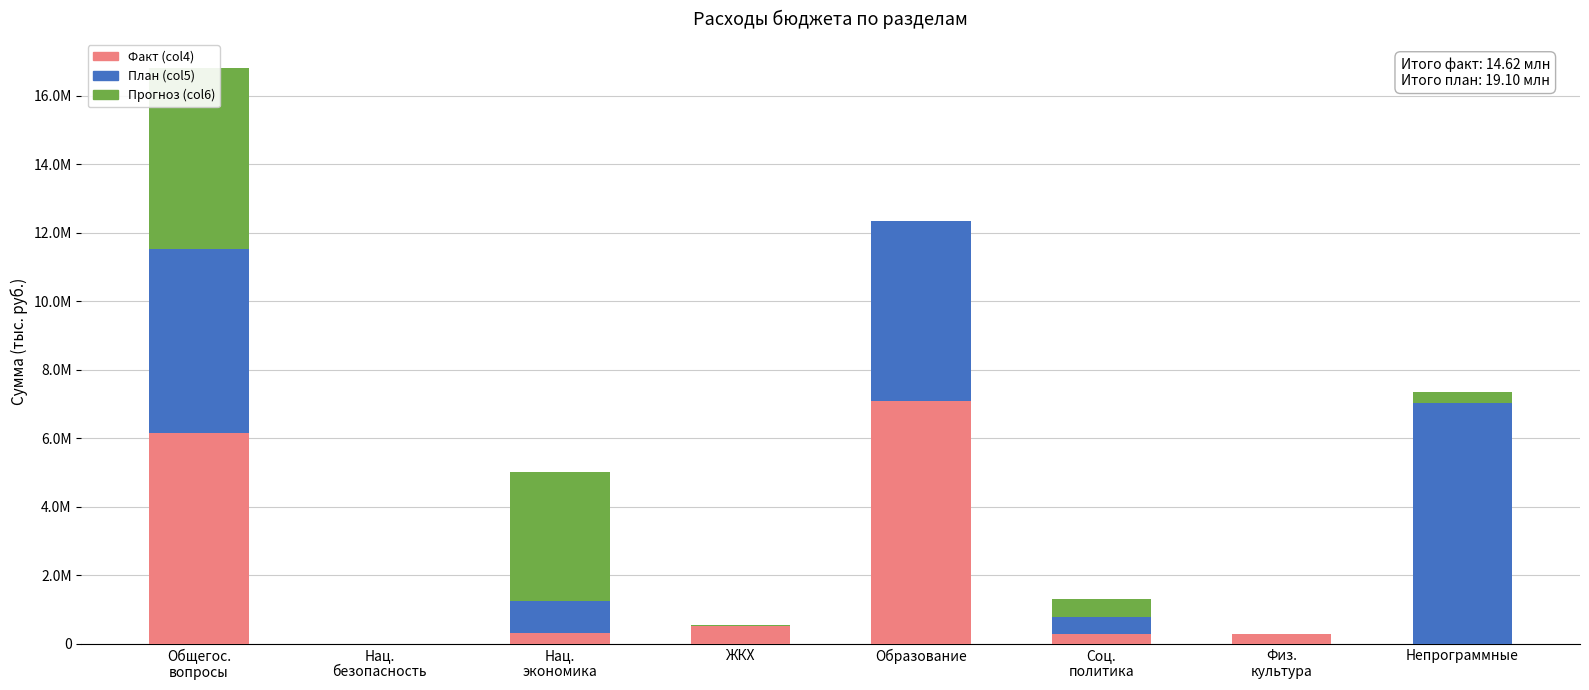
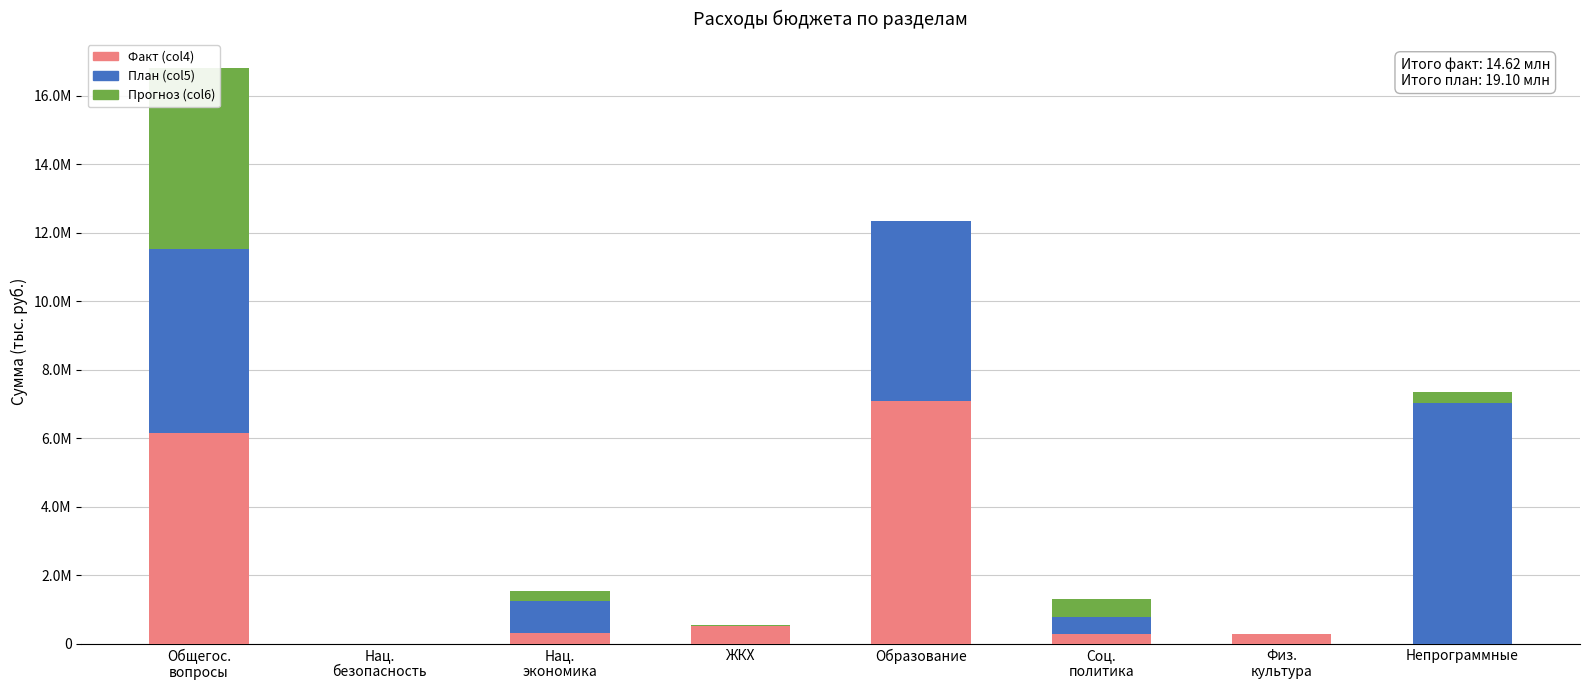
  {
    "Факт (col4)": {
      "Общегос. вопросы": 6200000,
      "Нац. экономика": 300000,
      "ЖКХ": 500000,
      "Образование": 7100000,
      "Соц. политика": 300000,
      "Физ. культура": 300000,
      "Непрограммные": 0
    },
    "План (col5)": {
      "Общегос. вопросы": 5400000,
      "Нац. безопасность": 0,
      "Нац. экономика": 900000,
      "Образование": 5300000,
      "Соц. политика": 500000,
      "Физ. культура": 0,
      "Непрограммные": 7000000
    },
    "Прогноз (col6)": {
      "Нац. безопасность": 0,
-     "Нац. экономика": 3800000,
+     "Нац. экономика": 300000,
      "Образование": 0,
      "Соц. политика": 500000,
      "Физ. культура": 0,
      "Непрограммные": 300000
    }
  }
